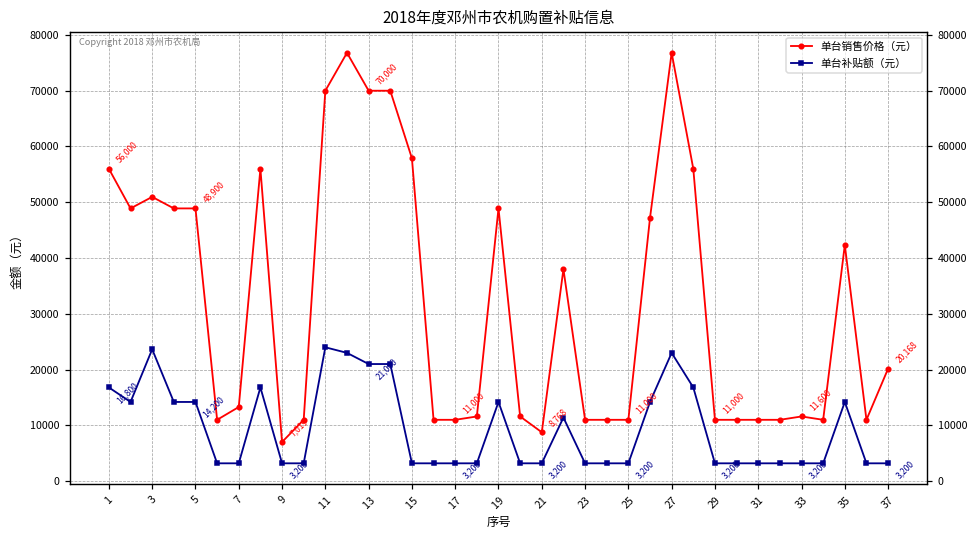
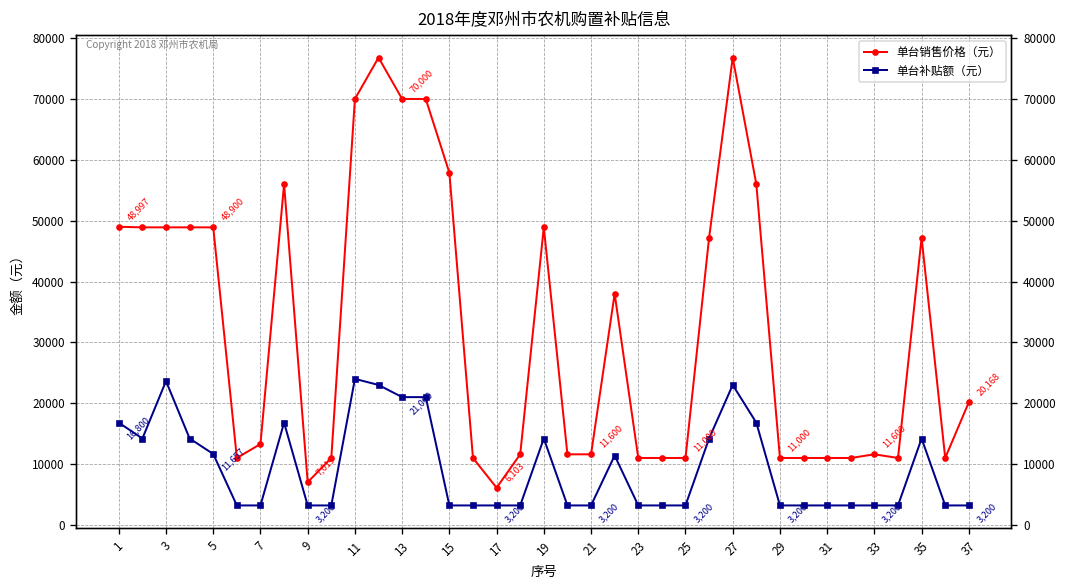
  {
    "单台销售价格（元）": {
-     "1": "56,000",
-     "3": "51000",
+     "1": "48,997",
+     "3": "49000",
      "5": "48,900",
-     "17": "11,000",
-     "21": "8,768",
+     "17": "6,103",
+     "21": "11,600",
      "33": "11,600",
-     "35": "42000",
+     "35": "47000",
      "37": "20,168"
    },
    "单台补贴额（元）": {
-     "5": "14,200",
+     "5": "11,657",
      "21": "3,200",
      "25": "3,200",
      "37": "3,200"
    }
  }
